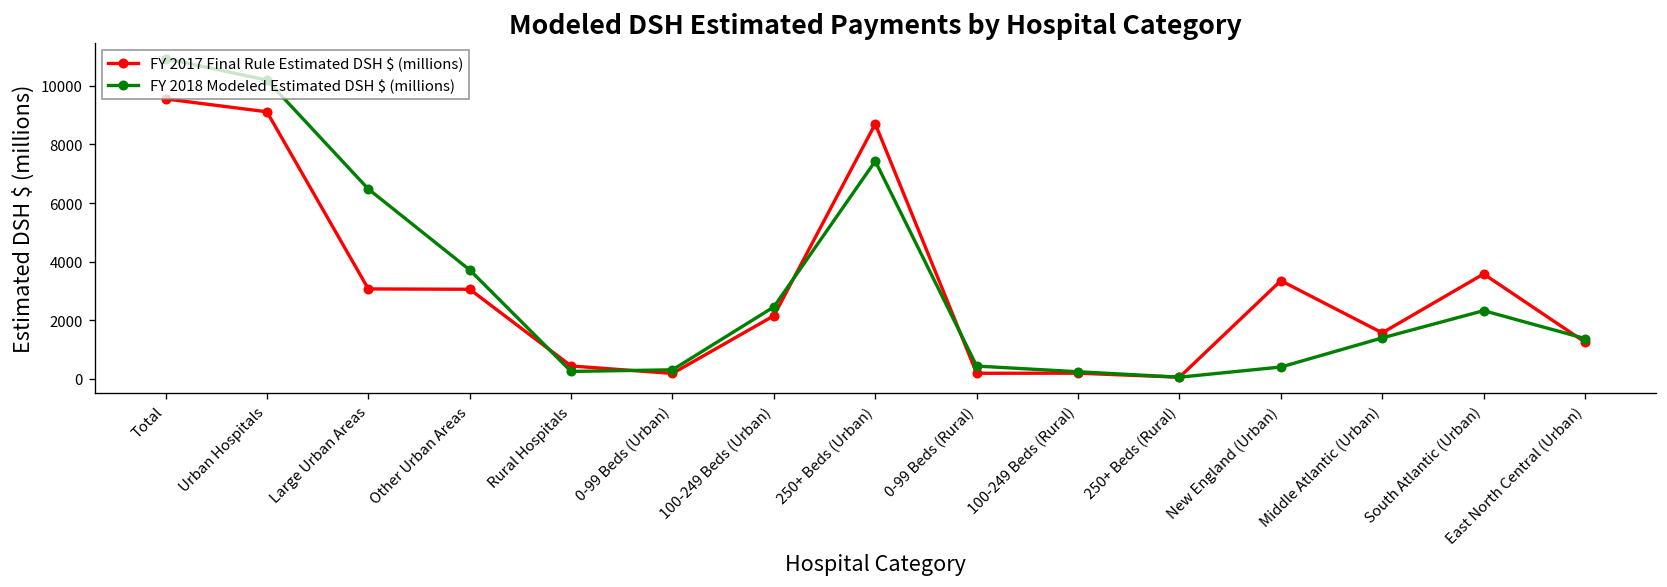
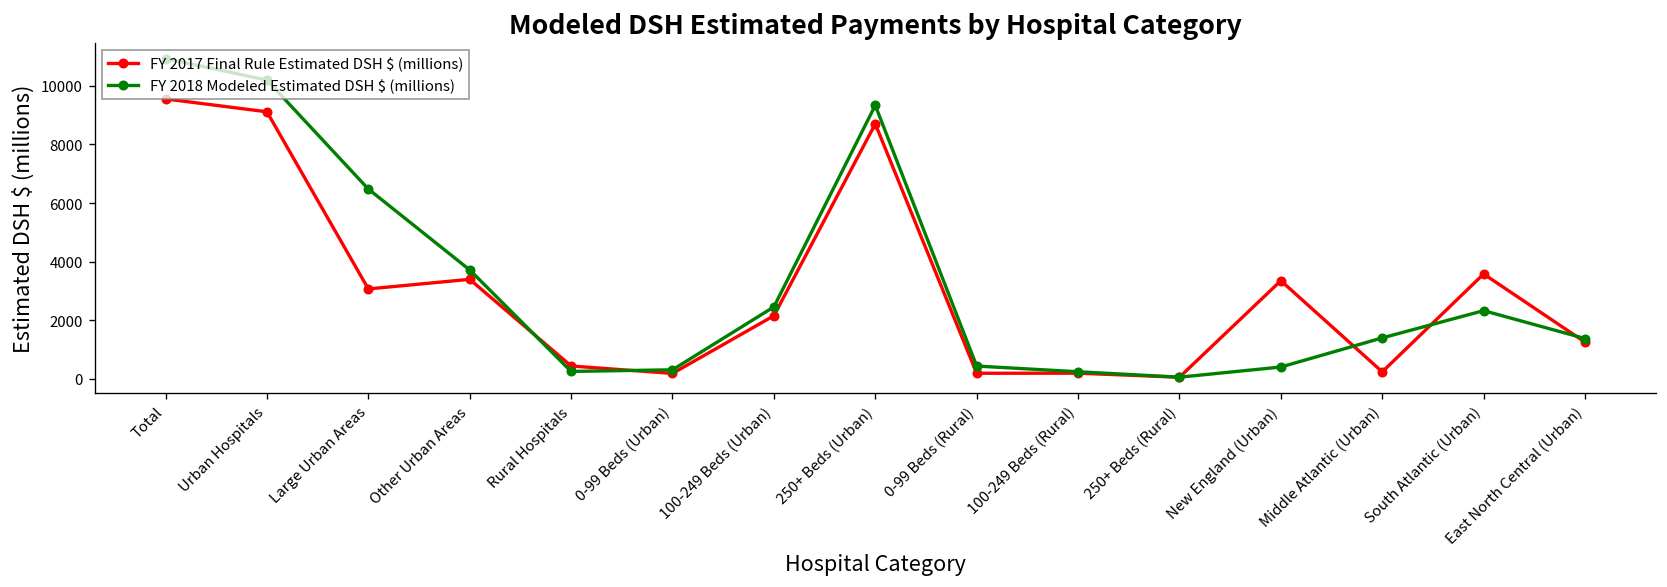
  {
    "FY 2017 Final Rule Estimated DSH $ (millions)": {
      "Urban Hospitals": 9100,
      "Large Urban Areas": 3100,
-     "Other Urban Areas": 3100,
+     "Other Urban Areas": 3400,
      "Rural Hospitals": 400,
      "0-99 Beds (Urban)": 200,
      "100-249 Beds (Urban)": 2200,
      "250+ Beds (Urban)": 8700,
      "0-99 Beds (Rural)": 200,
      "New England (Urban)": 3300,
-     "Middle Atlantic (Urban)": 1600,
+     "Middle Atlantic (Urban)": 200,
      "South Atlantic (Urban)": 3600,
      "East North Central (Urban)": 1300
    },
    "FY 2018 Modeled Estimated DSH $ (millions)": {
      "Large Urban Areas": 6500,
      "Other Urban Areas": 3700,
      "Rural Hospitals": 300,
      "0-99 Beds (Urban)": 300,
      "100-249 Beds (Urban)": 2500,
-     "250+ Beds (Urban)": 7400,
+     "250+ Beds (Urban)": 9300,
      "0-99 Beds (Rural)": 400,
      "New England (Urban)": 400,
      "Middle Atlantic (Urban)": 1400,
      "South Atlantic (Urban)": 2300,
      "East North Central (Urban)": 1400
    }
  }
